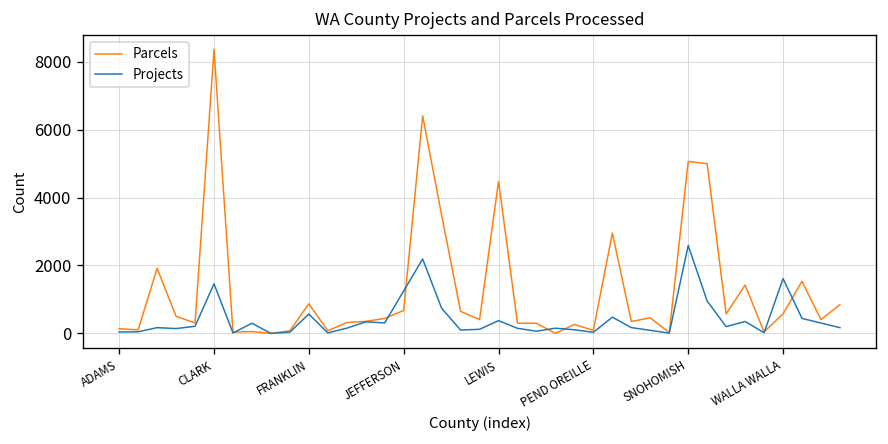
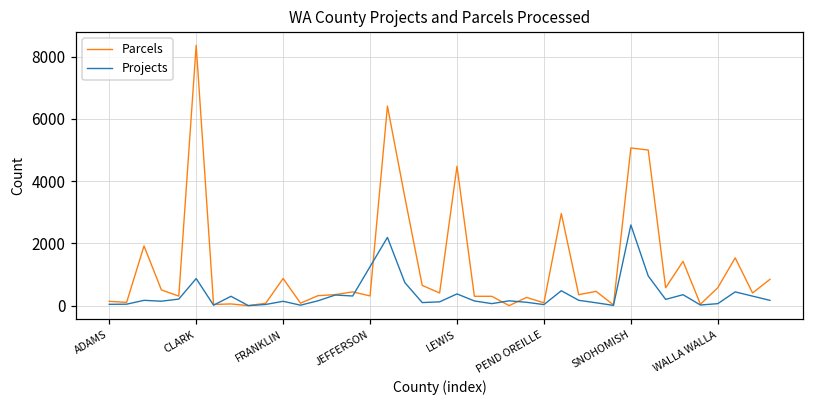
  {
    "Parcels": {
      "ADAMS": 100,
      "CLARK": 8400,
      "FRANKLIN": 900,
-     "JEFFERSON": 700,
+     "JEFFERSON": 300,
      "LEWIS": 4500,
      "SNOHOMISH": 5100,
      "WALLA WALLA": 600
    },
    "Projects": {
      "ADAMS": 0,
-     "CLARK": 1500,
-     "FRANKLIN": 600,
+     "CLARK": 900,
+     "FRANKLIN": 100,
      "JEFFERSON": 1300,
      "LEWIS": 400,
      "SNOHOMISH": 2600,
-     "WALLA WALLA": 1600
+     "WALLA WALLA": 100
    }
  }
